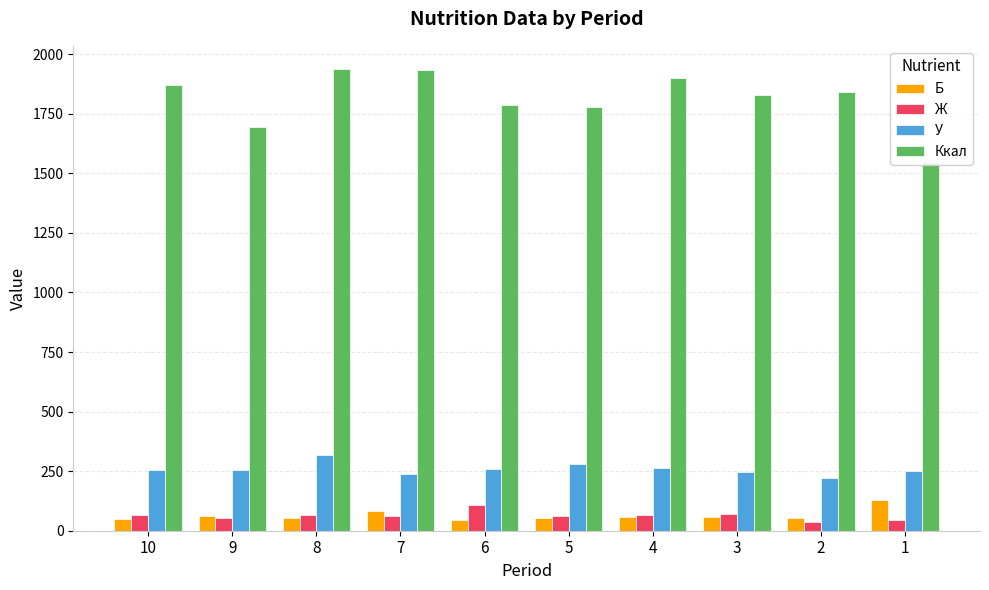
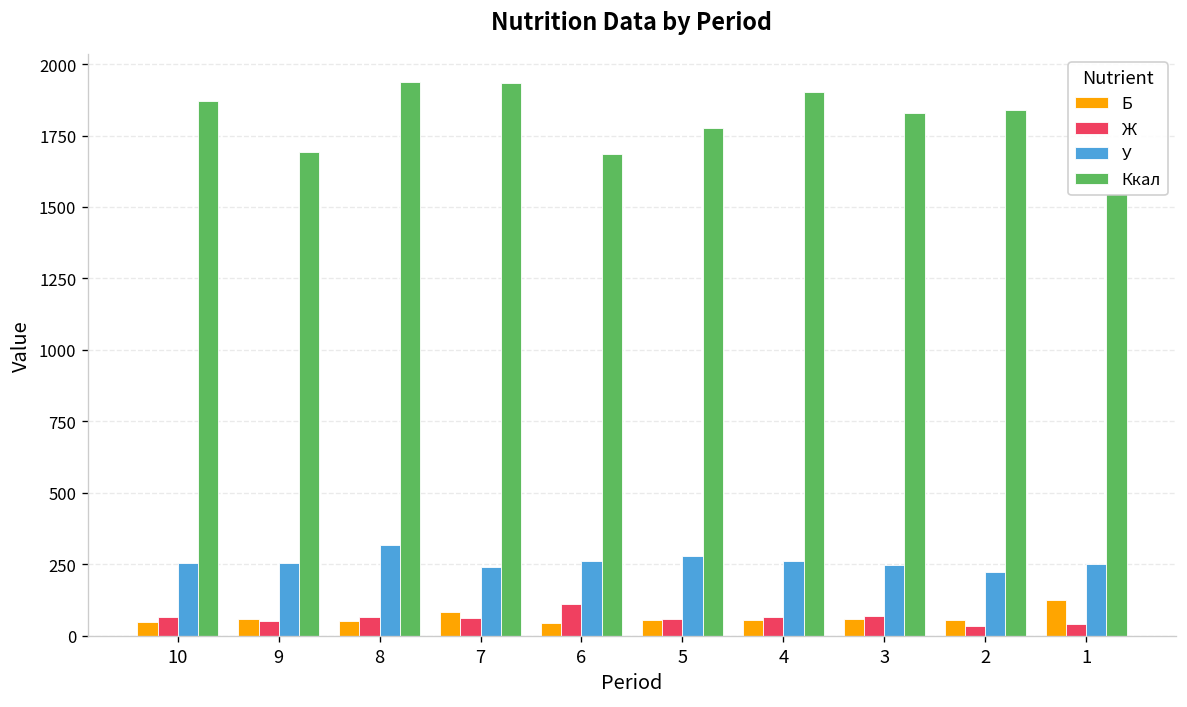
  {
    "Б": {
      "10": 50,
      "9": 60,
      "8": 50,
      "7": 80,
      "6": 50,
      "5": 50,
      "4": 60,
      "3": 60,
      "2": 50,
      "1": 130
    },
    "Ж": {
      "10": 70,
      "9": 50,
      "8": 70,
      "7": 60,
      "6": 110,
      "5": 60,
      "4": 60,
      "3": 70,
      "2": 30,
      "1": 40
    },
    "У": {
      "10": 250,
      "9": 260,
      "8": 320,
      "7": 240,
      "6": 260,
      "5": 280,
      "4": 260,
      "3": 250,
      "2": 220,
      "1": 250
    },
    "Ккал": {
      "10": 1870,
      "9": 1690,
      "8": 1940,
      "7": 1930,
-     "6": 1790,
+     "6": 1690,
      "5": 1780,
      "4": 1900,
      "3": 1830,
      "2": 1840
    }
  }
